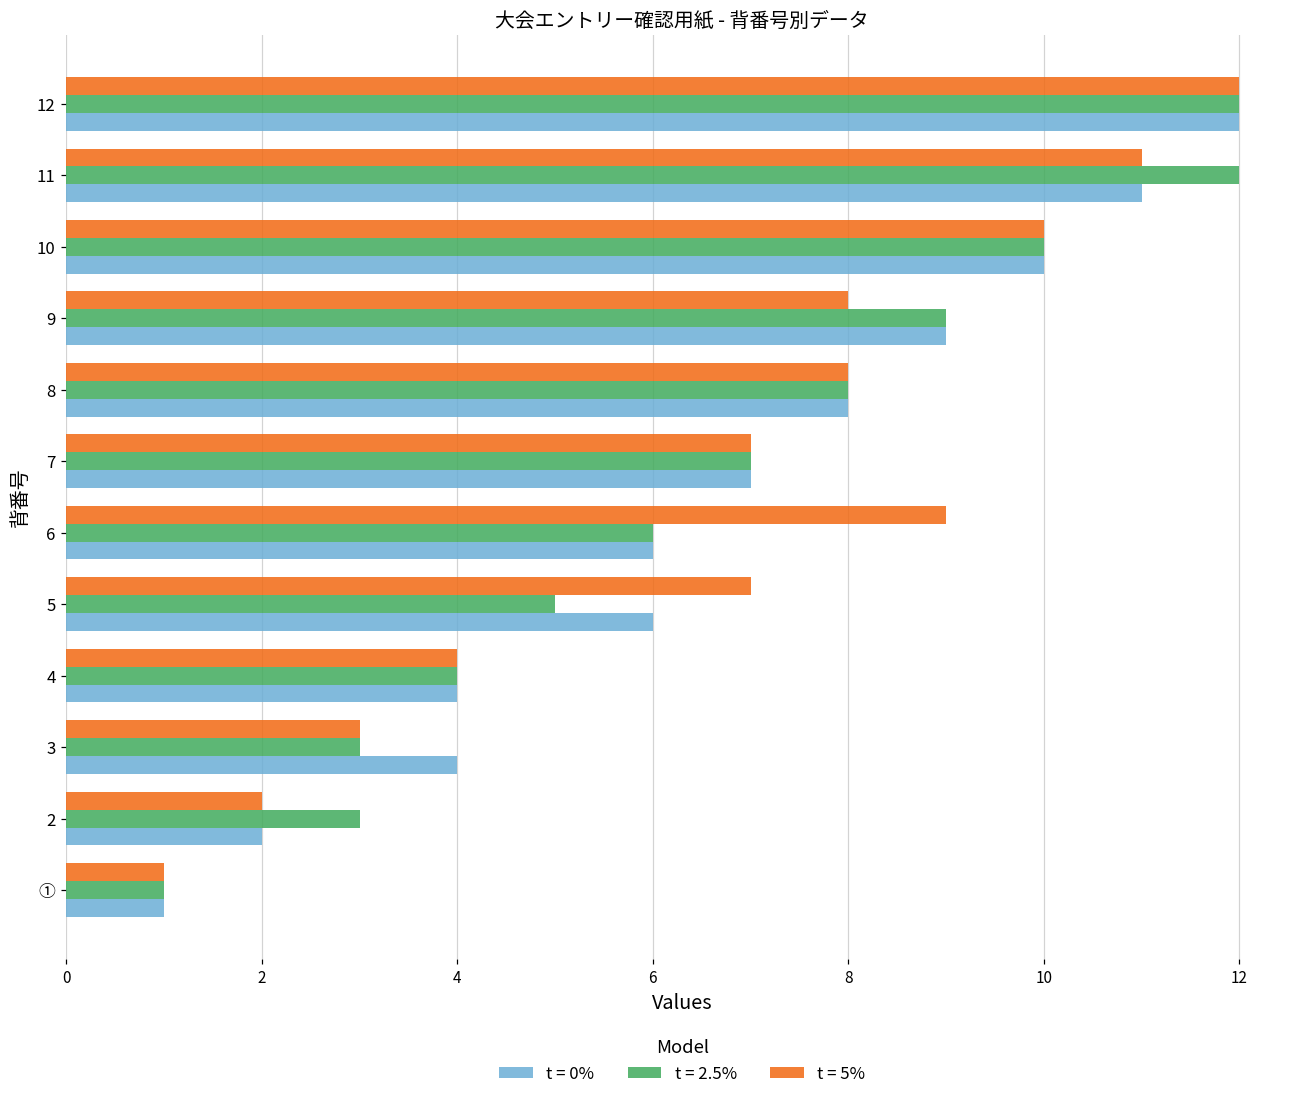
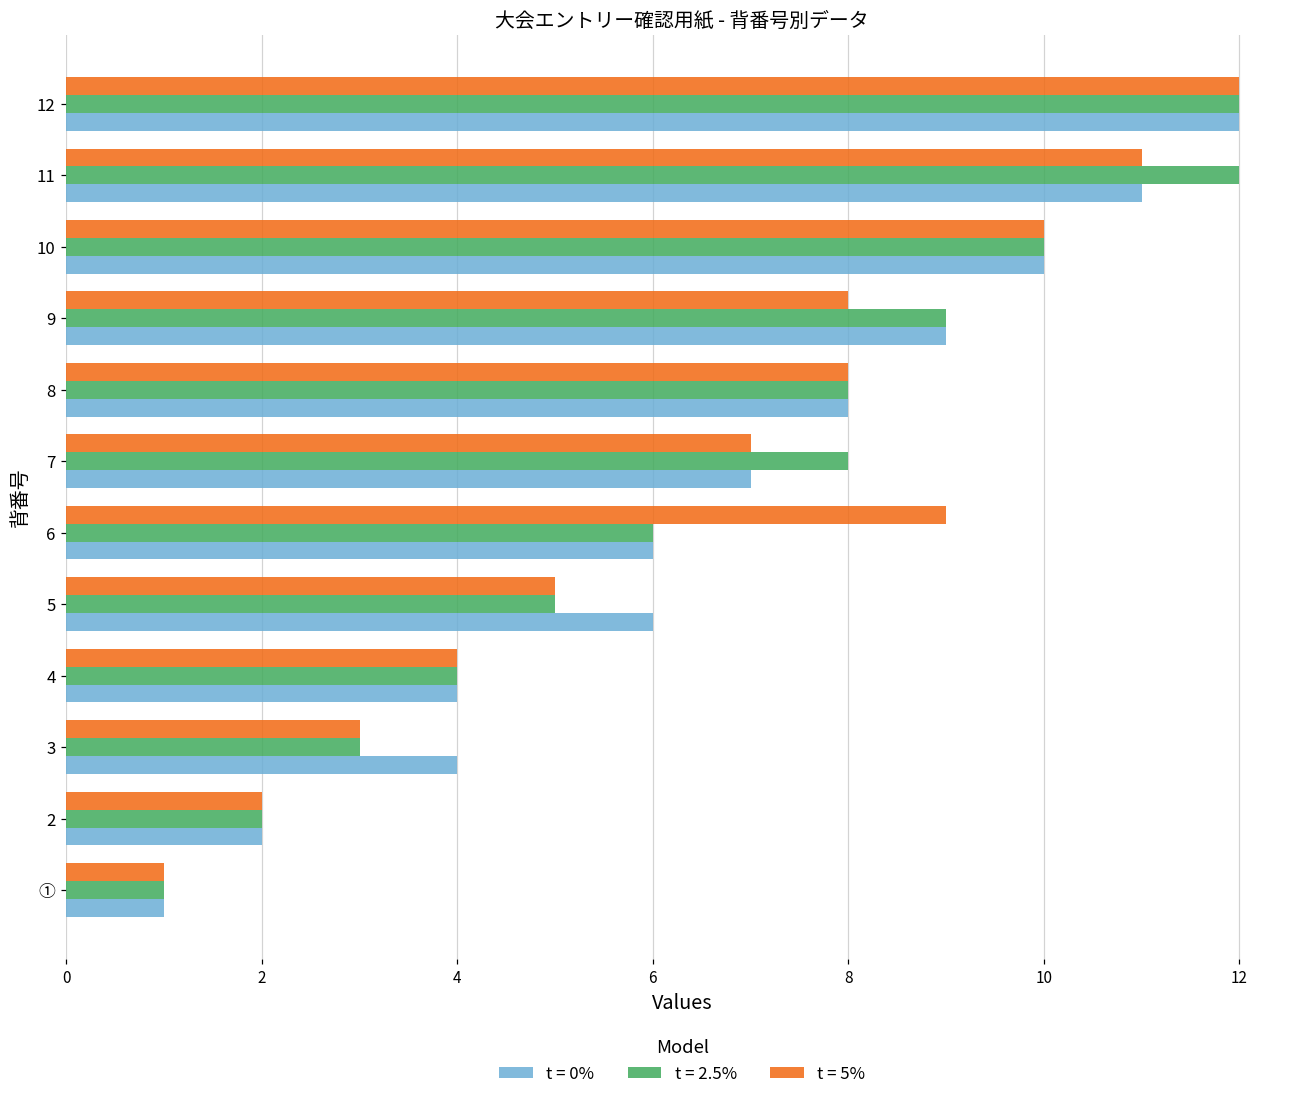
  {
    "t = 0%": {
      "12": 12,
      "11": 11,
      "10": 10,
      "9": 9,
      "8": 8,
      "7": 7,
      "6": 6,
      "5": 6,
      "4": 4,
      "3": 4,
      "2": 2,
      "①": 1
    },
    "t = 2.5%": {
      "12": 12,
      "11": 12,
      "10": 10,
      "9": 9,
      "8": 8,
-     "7": 7,
+     "7": 8,
      "6": 6,
      "5": 5,
      "4": 4,
      "3": 3,
-     "2": 3,
+     "2": 2,
      "①": 1
    },
    "t = 5%": {
      "12": 12,
      "11": 11,
      "10": 10,
      "9": 8,
      "8": 8,
      "7": 7,
      "6": 9,
-     "5": 7,
+     "5": 5,
      "4": 4,
      "3": 3,
      "2": 2,
      "①": 1
    }
  }
